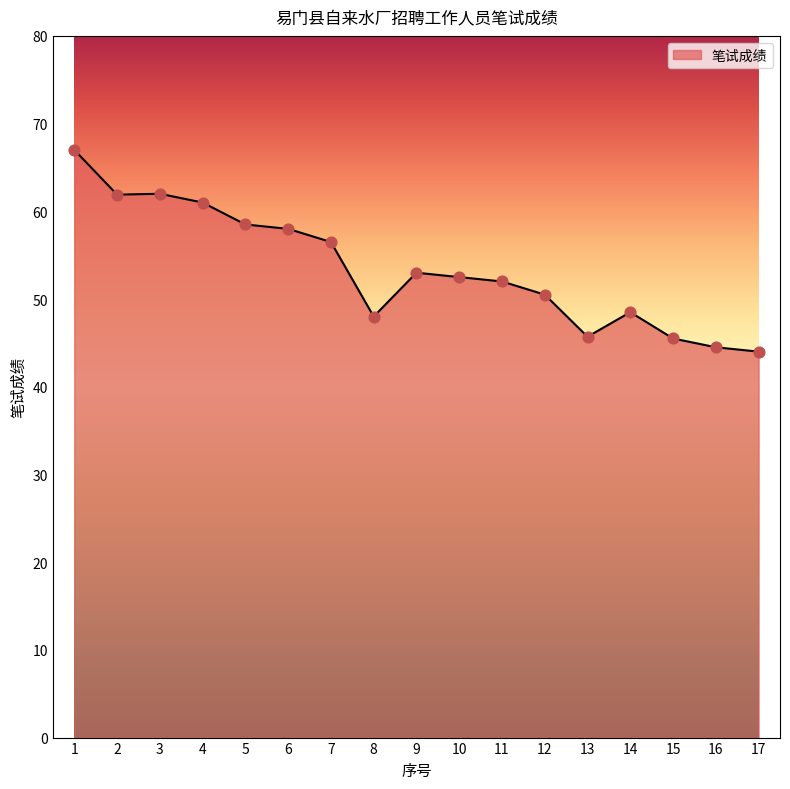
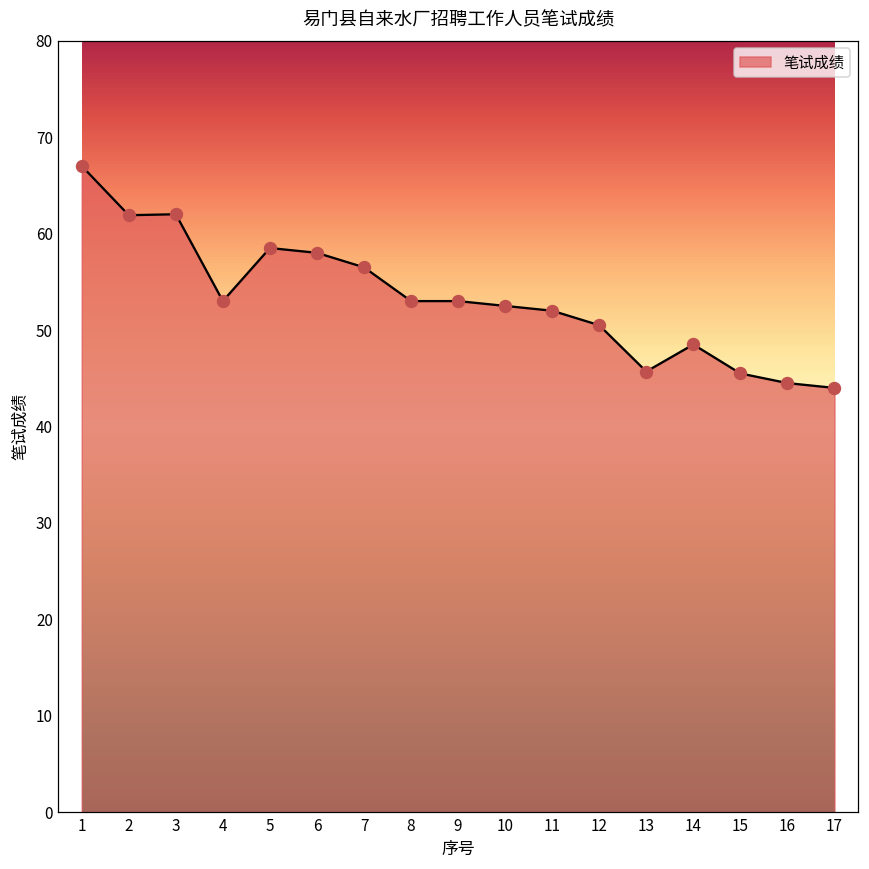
  {
    "1": 67,
    "2": 62,
    "3": 62,
-   "4": 61,
+   "4": 53,
    "5": 59,
    "6": 58,
    "7": 57,
-   "8": 48,
+   "8": 53,
    "9": 53,
    "10": 53,
    "11": 52,
    "12": 51,
    "13": 46,
    "14": 49,
    "15": 46,
    "16": 45,
    "17": 44
  }
